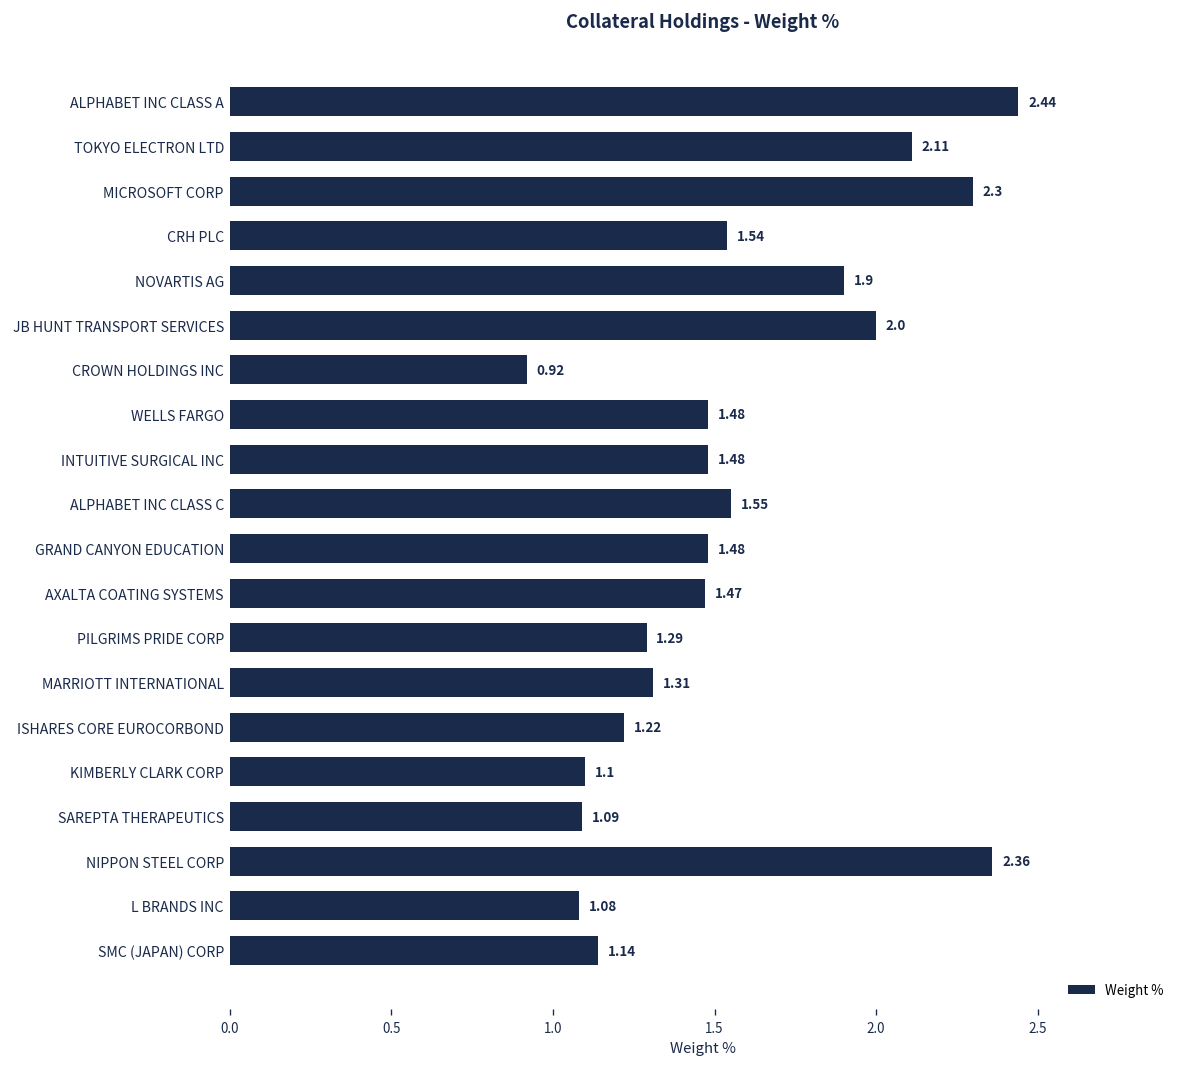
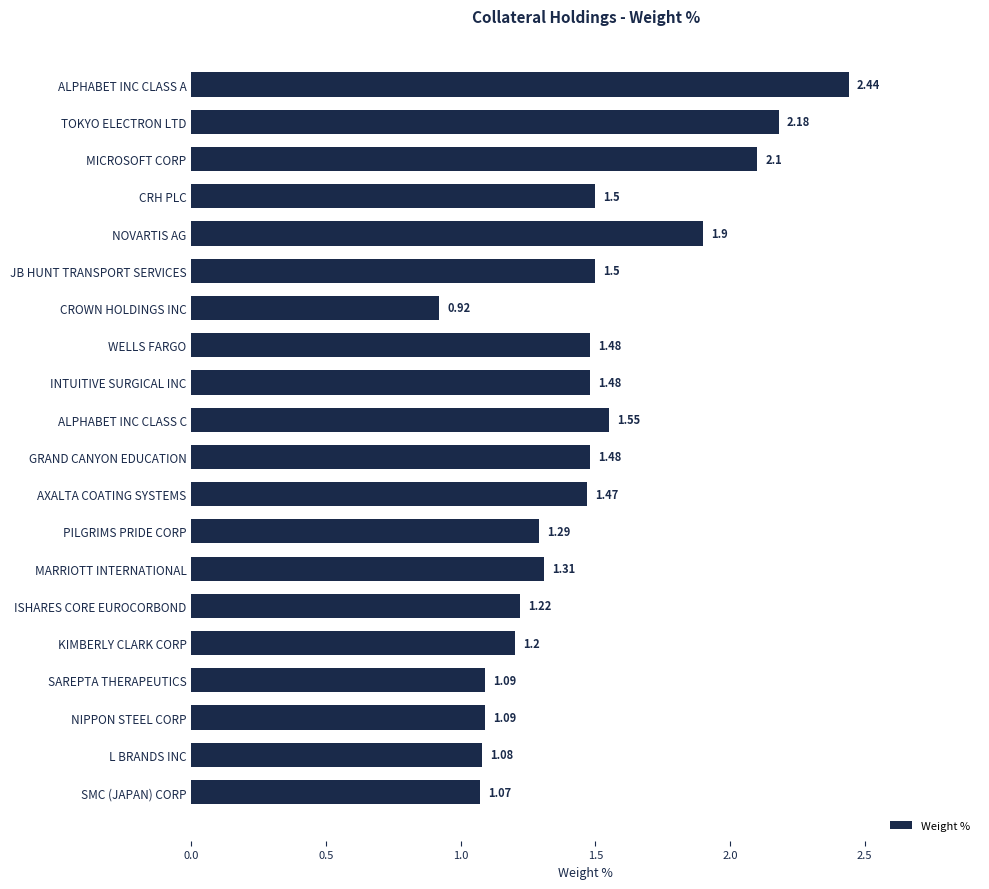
  {
    "ALPHABET INC CLASS A": 2.44,
-   "TOKYO ELECTRON LTD": 2.11,
-   "MICROSOFT CORP": 2.3,
-   "CRH PLC": 1.54,
+   "TOKYO ELECTRON LTD": 2.18,
+   "MICROSOFT CORP": 2.1,
+   "CRH PLC": 1.5,
    "NOVARTIS AG": 1.9,
-   "JB HUNT TRANSPORT SERVICES": 2.0,
+   "JB HUNT TRANSPORT SERVICES": 1.5,
    "CROWN HOLDINGS INC": 0.92,
    "WELLS FARGO": 1.48,
    "INTUITIVE SURGICAL INC": 1.48,
    "ALPHABET INC CLASS C": 1.55,
    "GRAND CANYON EDUCATION": 1.48,
    "AXALTA COATING SYSTEMS": 1.47,
    "PILGRIMS PRIDE CORP": 1.29,
    "MARRIOTT INTERNATIONAL": 1.31,
    "ISHARES CORE EUROCORBOND": 1.22,
-   "KIMBERLY CLARK CORP": 1.1,
+   "KIMBERLY CLARK CORP": 1.2,
    "SAREPTA THERAPEUTICS": 1.09,
-   "NIPPON STEEL CORP": 2.36,
+   "NIPPON STEEL CORP": 1.09,
    "L BRANDS INC": 1.08,
-   "SMC (JAPAN) CORP": 1.14
+   "SMC (JAPAN) CORP": 1.07
  }
